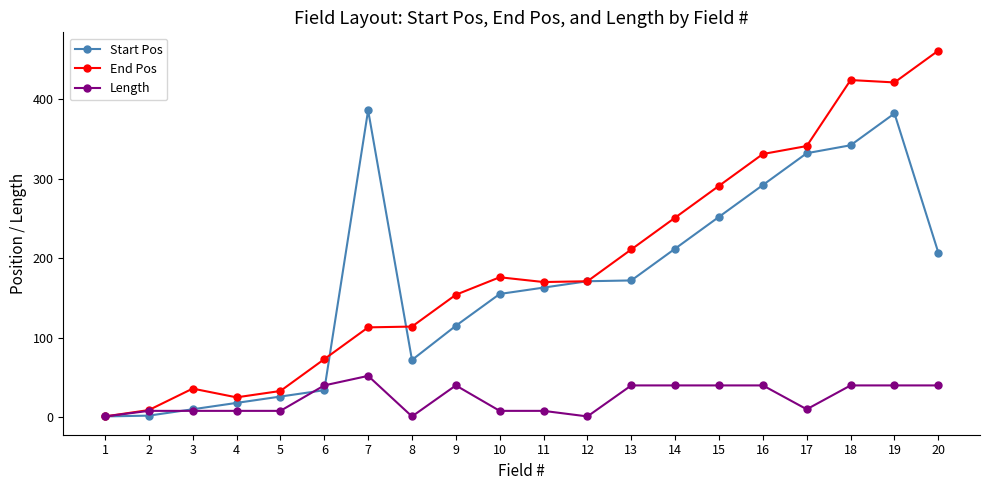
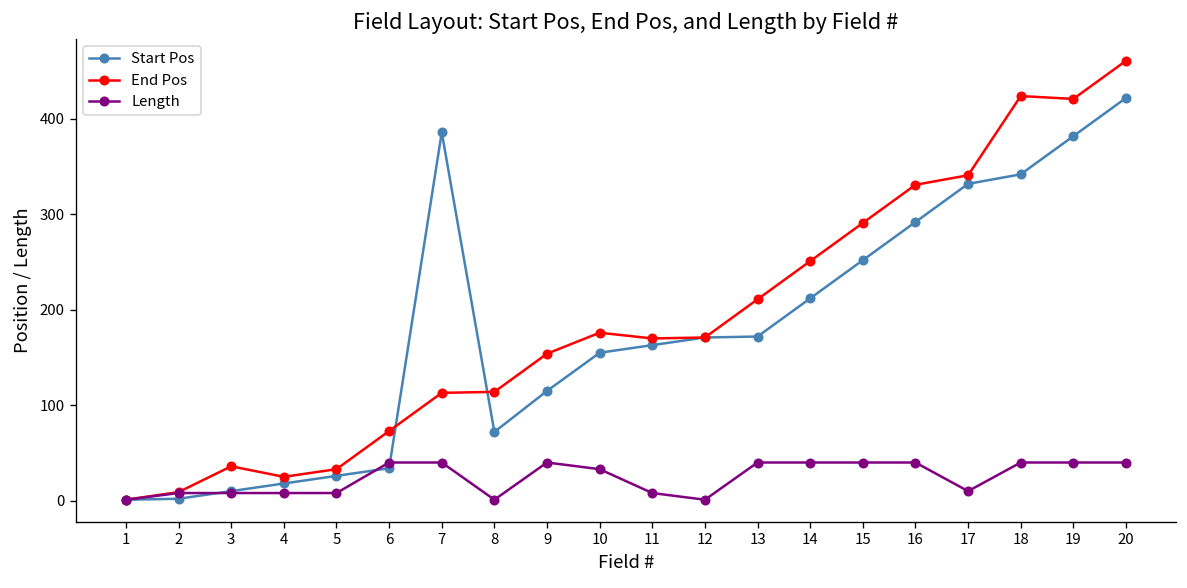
  {
    "Start Pos": {
      "2": 0,
      "4": 20,
      "5": 30,
      "6": 30,
      "7": 390,
      "8": 70,
      "9": 120,
      "10": 160,
      "11": 160,
      "13": 170,
      "14": 210,
      "15": 250,
      "16": 290,
      "17": 330,
      "18": 340,
      "19": 380,
-     "20": 210
+     "20": 420
    },
    "End Pos": {
      "3": 40,
      "4": 30,
      "5": 30,
      "6": 70,
      "7": 110,
      "8": 110,
      "9": 150,
      "10": 180,
      "11": 170,
      "13": 210,
      "14": 250,
      "15": 290,
      "16": 330,
      "17": 340,
      "18": 420,
      "19": 420,
      "20": 460
    },
    "Length": {
      "4": 10,
      "5": 10,
      "6": 40,
-     "7": 50,
+     "7": 40,
      "8": 0,
      "9": 40,
-     "10": 10,
+     "10": 30,
      "11": 10,
      "12": 0,
      "13": 40,
      "14": 40,
      "15": 40,
      "16": 40,
      "17": 10,
      "18": 40,
      "19": 40,
      "20": 40
    }
  }
